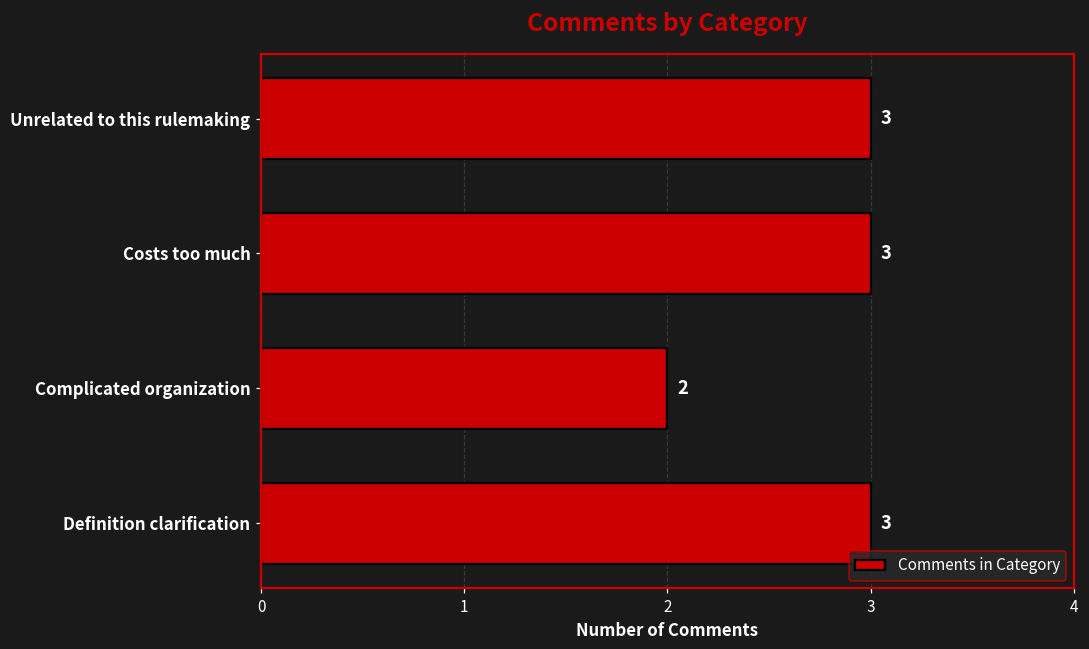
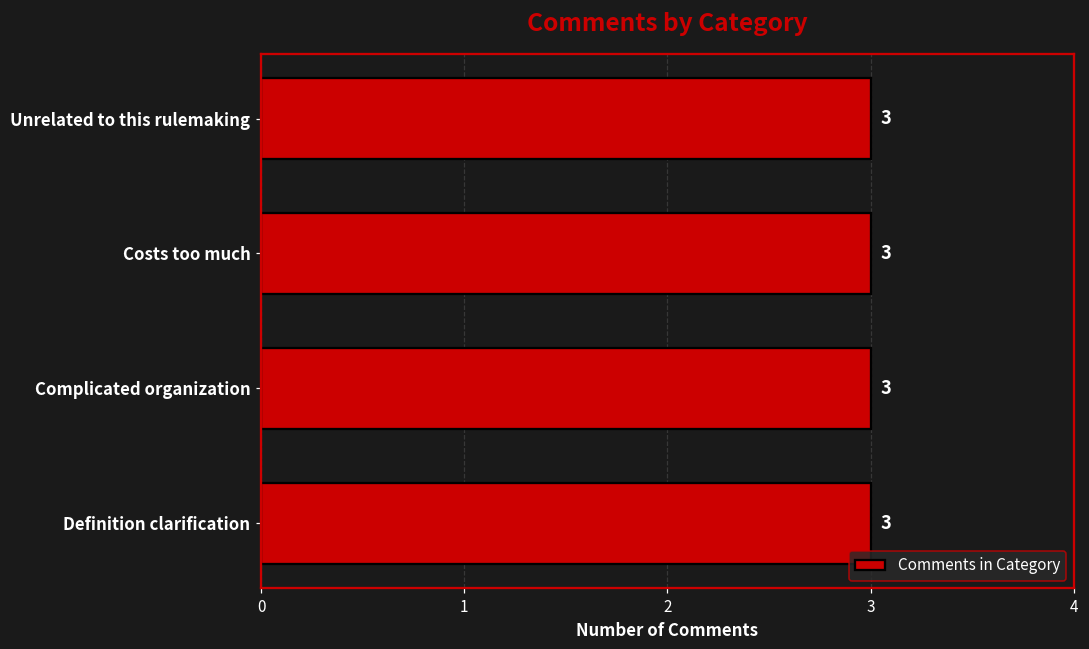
  {
    "Unrelated to this rulemaking": 3,
    "Costs too much": 3,
-   "Complicated organization": 2,
+   "Complicated organization": 3,
    "Definition clarification": 3
  }
